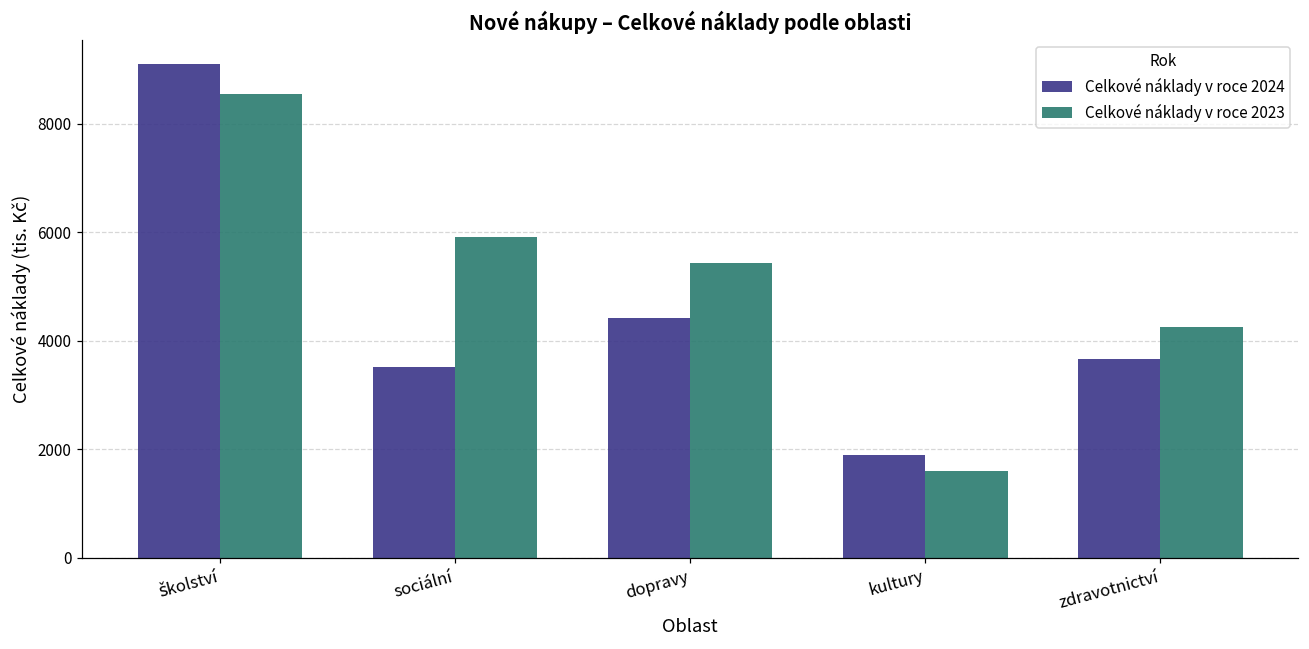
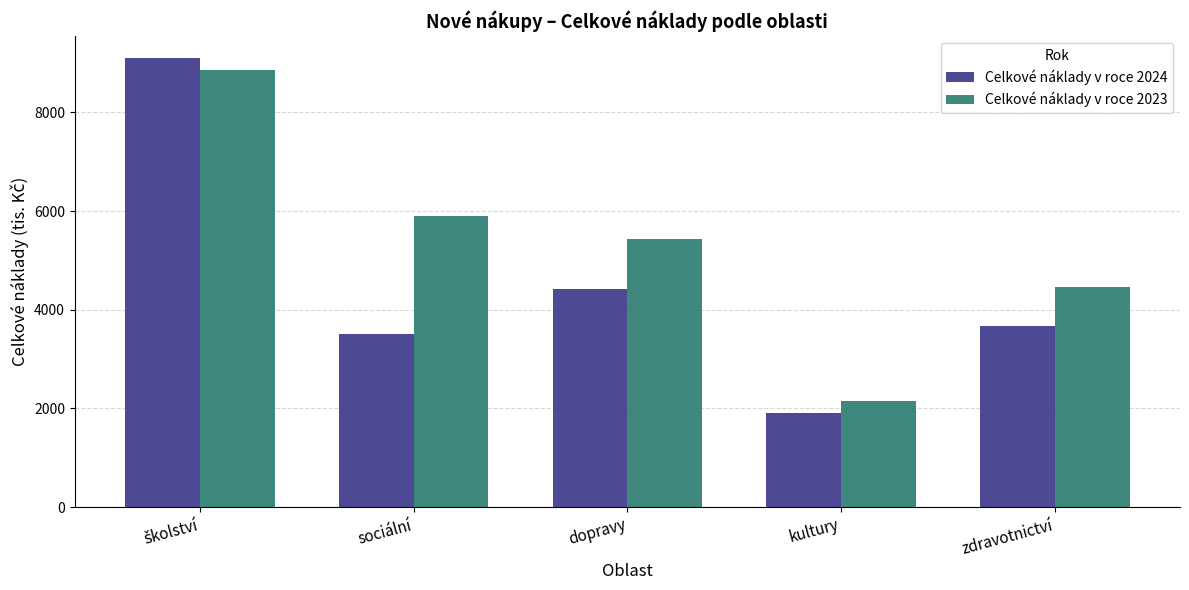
  {
    "Celkové náklady v roce 2024": {
      "školství": 9100,
      "sociální": 3500,
      "dopravy": 4400,
      "kultury": 1900,
      "zdravotnictví": 3700
    },
    "Celkové náklady v roce 2023": {
-     "školství": 8500,
+     "školství": 8900,
      "sociální": 5900,
      "dopravy": 5400,
-     "kultury": 1600,
-     "zdravotnictví": 4300
+     "kultury": 2100,
+     "zdravotnictví": 4500
    }
  }
